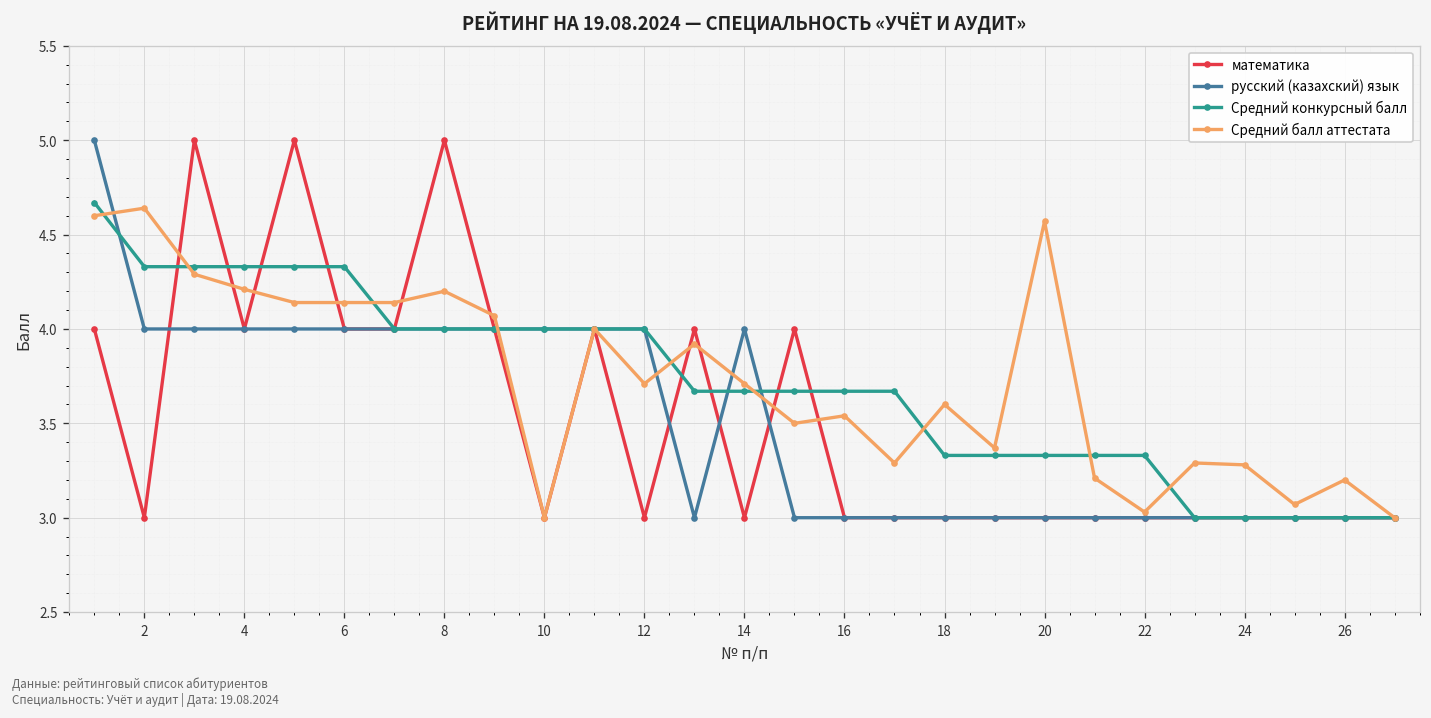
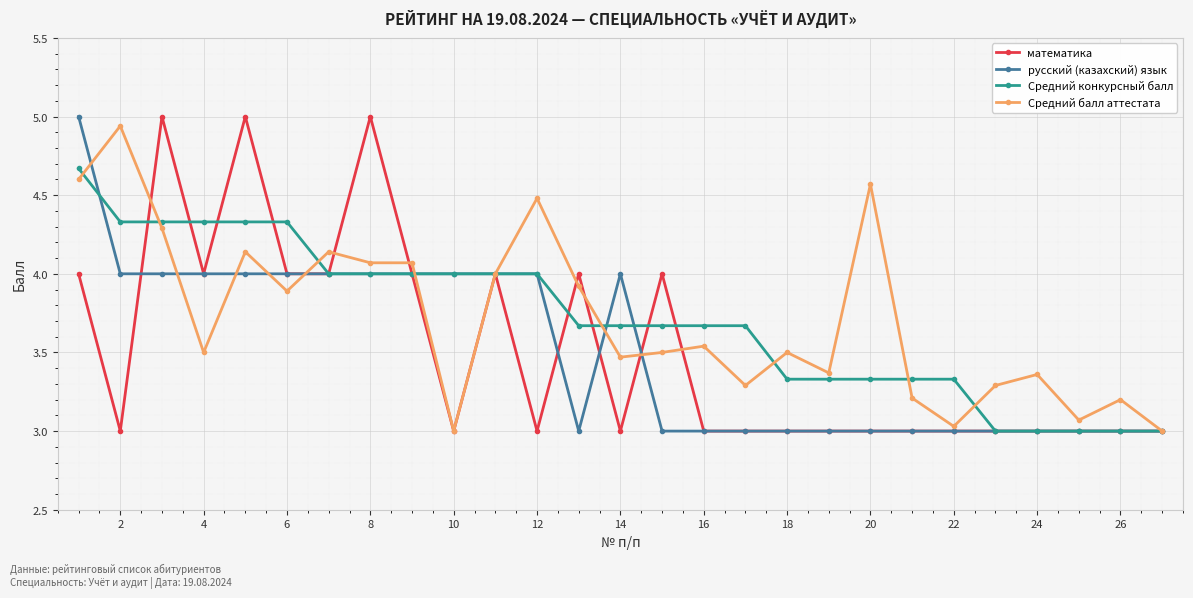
  {
    "математика": {
      "2": 3.00,
      "8": 5.00,
      "12": 3.00,
      "14": 3.00
    },
    "Средний балл аттестата": {
-     "2": 4.64,
-     "4": 4.21,
-     "6": 4.14,
-     "8": 4.20,
-     "12": 3.71,
-     "14": 3.71,
+     "2": 4.94,
+     "4": 3.50,
+     "6": 3.89,
+     "8": 4.07,
+     "12": 4.48,
+     "14": 3.47,
      "16": 3.54,
-     "18": 3.6,
+     "18": 3.5,
      "20": 4.57,
      "22": 3.03,
-     "24": 3.28,
+     "24": 3.36,
      "26": 3.20
    }
  }
